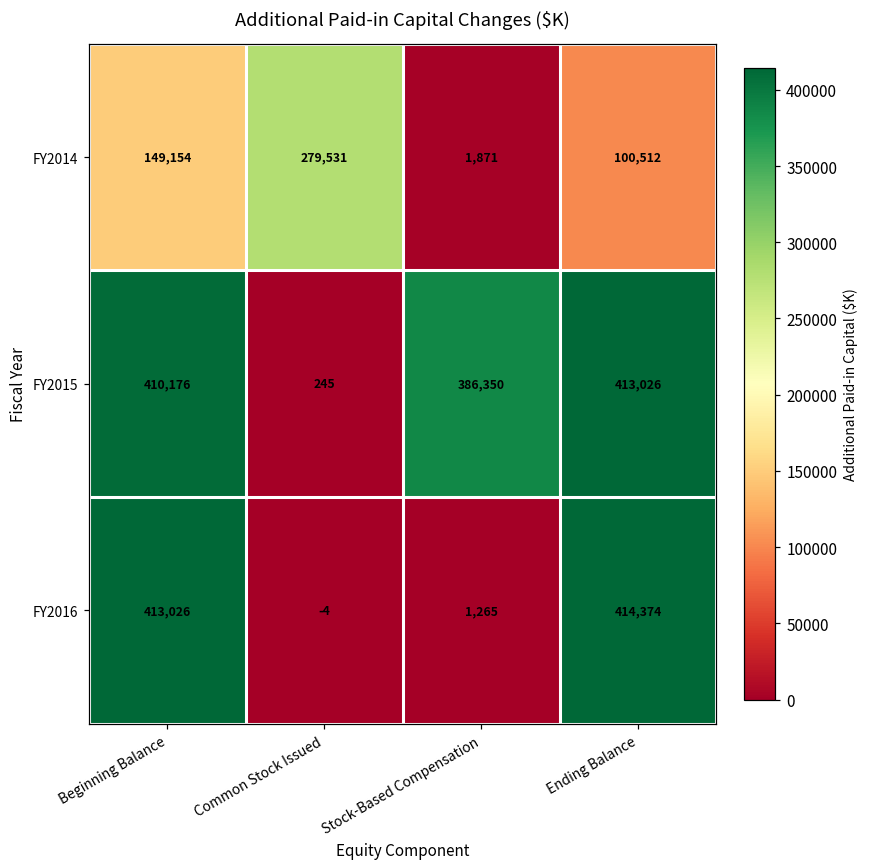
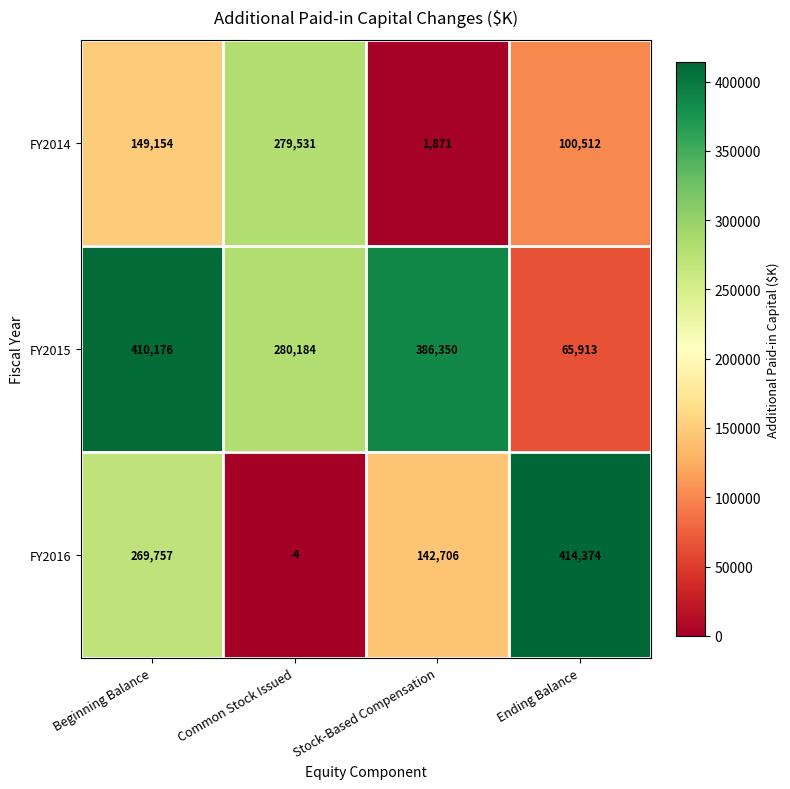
  {
    "FY2014": {
      "Beginning Balance": "149,154",
      "Common Stock Issued": "279,531",
      "Stock-Based Compensation": "1,871",
      "Ending Balance": "100,512"
    },
    "FY2015": {
      "Beginning Balance": "410,176",
-     "Common Stock Issued": "245",
+     "Common Stock Issued": "280,184",
      "Stock-Based Compensation": "386,350",
-     "Ending Balance": "413,026"
+     "Ending Balance": "65,913"
    },
    "FY2016": {
-     "Beginning Balance": "413,026",
+     "Beginning Balance": "269,757",
      "Common Stock Issued": "-4",
-     "Stock-Based Compensation": "1,265",
+     "Stock-Based Compensation": "142,706",
      "Ending Balance": "414,374"
    }
  }
